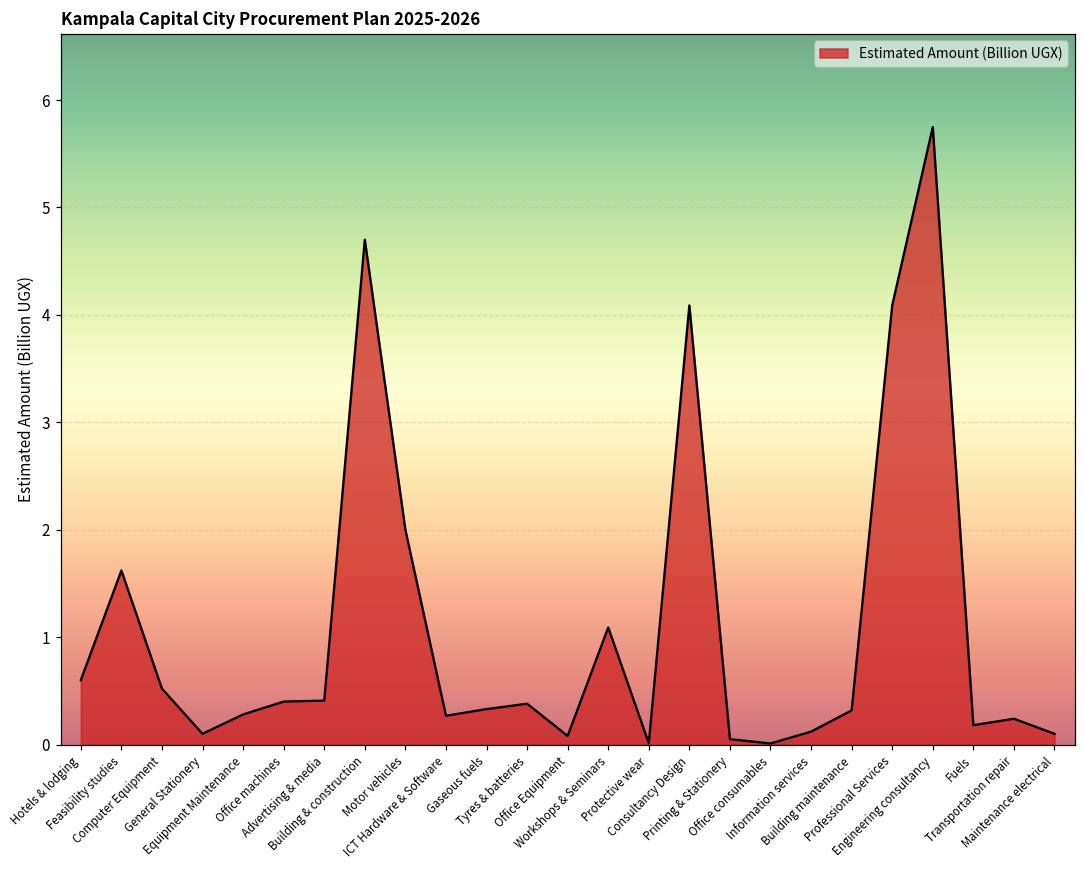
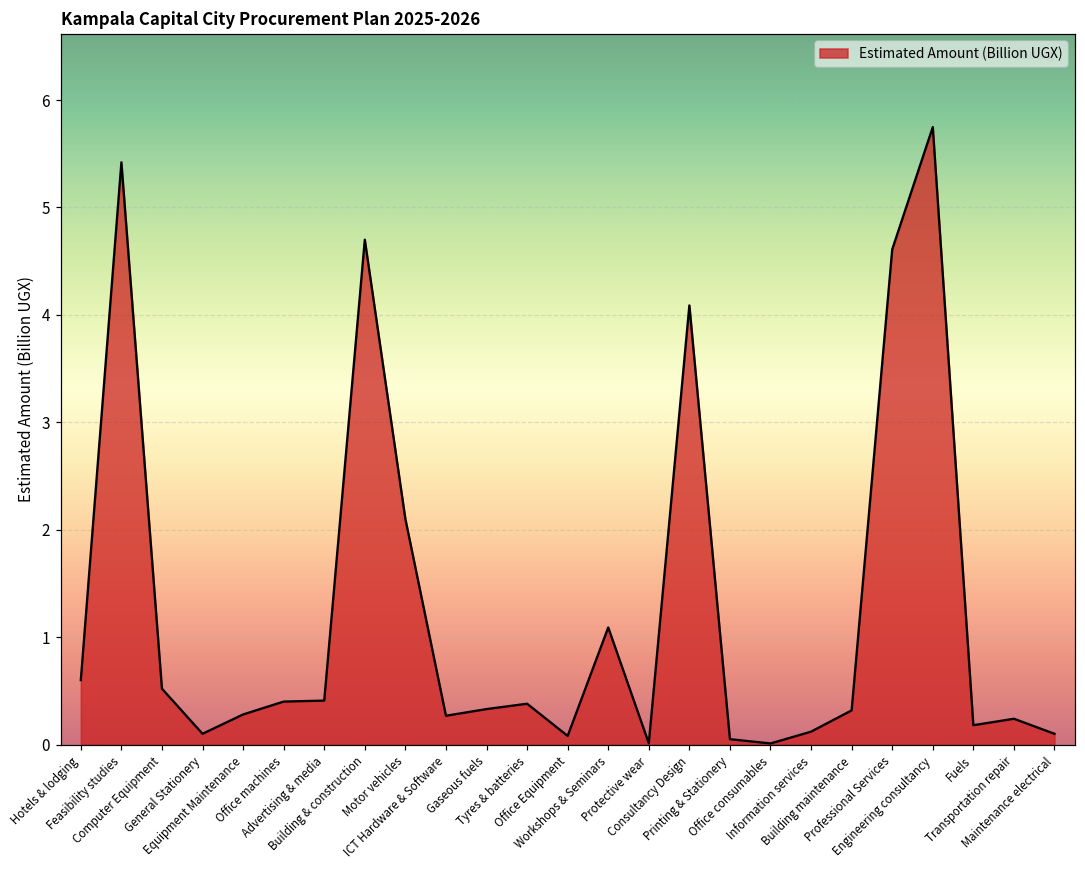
  {
    "Hotels & lodging": 0.6,
-   "Feasibility studies": 1.6,
+   "Feasibility studies": 5.4,
    "Computer Equipment": 0.5,
    "General Stationery": 0.1,
    "Equipment Maintenance": 0.3,
    "Office machines": 0.4,
    "Advertising & media": 0.4,
    "Building & construction": 4.7,
-   "Motor vehicles": 2.0,
+   "Motor vehicles": 2.1,
    "ICT Hardware & Software": 0.3,
    "Gaseous fuels": 0.3,
    "Tyres & batteries": 0.4,
    "Office Equipment": 0.1,
    "Workshops & Seminars": 1.1,
    "Protective wear": 0.0,
    "Consultancy Design": 4.1,
    "Printing & Stationery": 0.1,
    "Office consumables": 0.0,
    "Information services": 0.1,
    "Building maintenance": 0.3,
-   "Professional Services": 4.1,
+   "Professional Services": 4.6,
    "Engineering consultancy": 5.7,
    "Fuels": 0.2,
    "Transportation repair": 0.2,
    "Maintenance electrical": 0.1
  }
